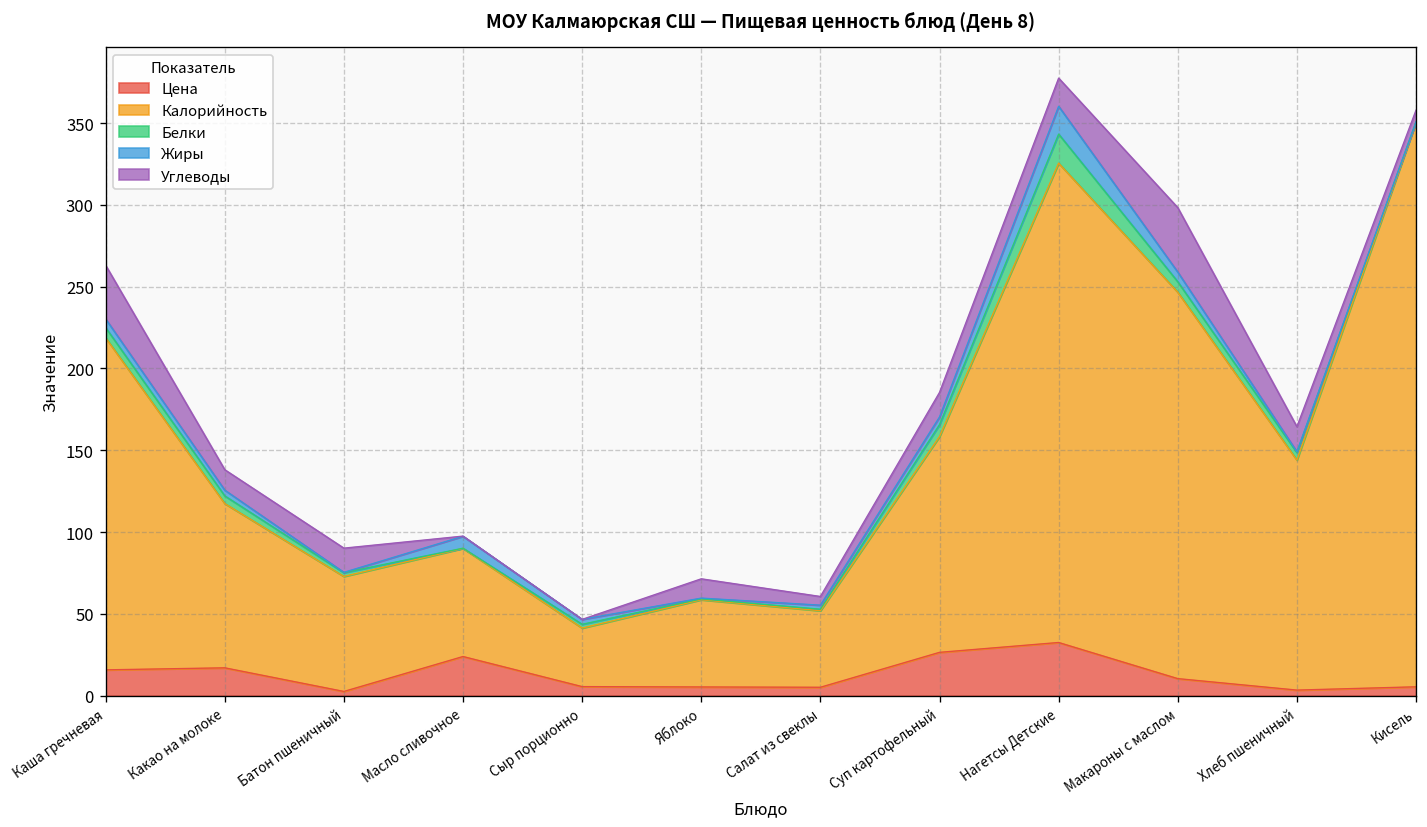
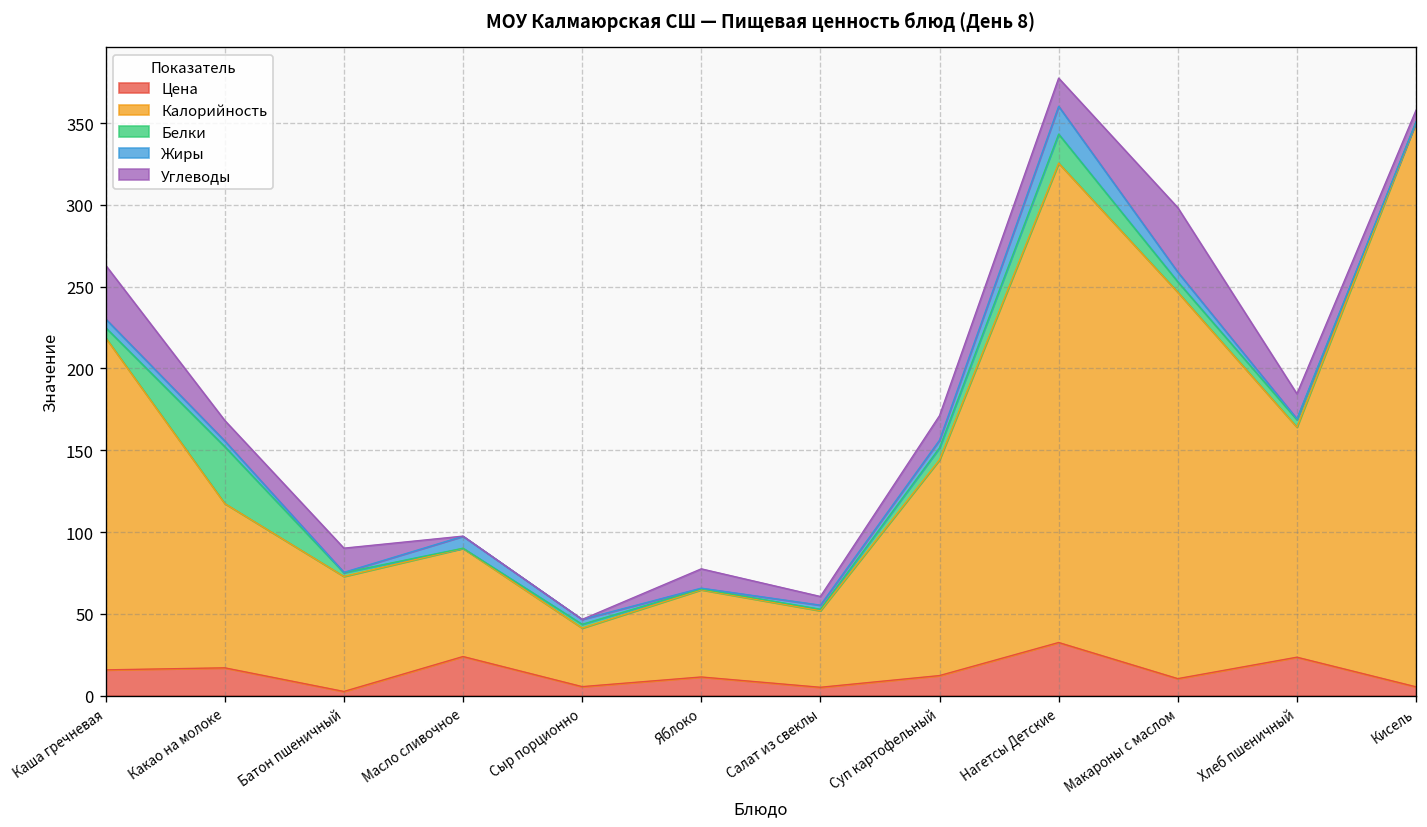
  {
    "Цена": {
      "Каша гречневая": 16,
      "Какао на молоке": 17,
      "Батон пшеничный": 3,
      "Масло сливочное": 24,
      "Сыр порционно": 6,
-     "Яблоко": 5,
+     "Яблоко": 11,
      "Салат из свеклы": 5,
-     "Суп картофельный": 26,
+     "Суп картофельный": 12,
      "Нагетсы Детские": 32,
      "Макароны с маслом": 10,
-     "Хлеб пшеничный": 3,
+     "Хлеб пшеничный": 23,
      "Кисель": 5
    },
    "Калорийность": {
      "Каша гречневая": 203,
      "Какао на молоке": 100,
      "Батон пшеничный": 70,
      "Сыр порционно": 36,
      "Суп картофельный": 132,
      "Нагетсы Детские": 293,
      "Макароны с маслом": 236,
      "Хлеб пшеничный": 141
    },
    "Белки": {
      "Каша гречневая": 6,
-     "Какао на молоке": 5,
+     "Какао на молоке": 35,
      "Сыр порционно": 2,
      "Суп картофельный": 7,
      "Нагетсы Детские": 18,
      "Макароны с маслом": 6
    },
    "Жиры": {
      "Каша гречневая": 5,
      "Какао на молоке": 4,
      "Салат из свеклы": 3,
      "Суп картофельный": 5,
      "Нагетсы Детские": 17,
      "Макароны с маслом": 6
    },
    "Углеводы": {
      "Каша гречневая": 33,
      "Какао на молоке": 13,
      "Батон пшеничный": 15,
      "Яблоко": 12,
      "Салат из свеклы": 5,
      "Суп картофельный": 15,
      "Нагетсы Детские": 17,
      "Макароны с маслом": 39,
      "Хлеб пшеничный": 15,
      "Кисель": 7
    }
  }
